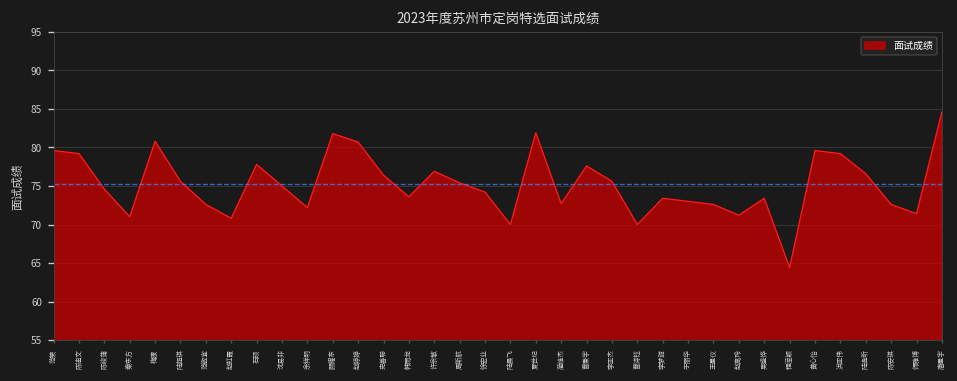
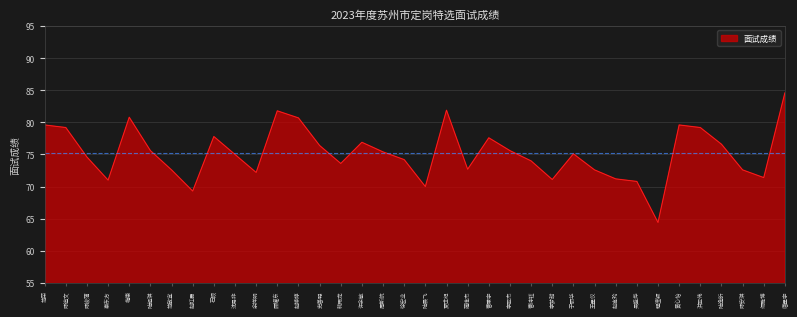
  {
    "范荣": 80,
    "陈迪文": 79,
    "陈峻蒲": 75,
    "秦东方": 71,
    "梅康": 81,
    "陆超琪": 76,
    "范敬宜": 73,
-   "赵虹霞": 71,
+   "赵虹霞": 69,
    "石硕": 78,
    "沈易非": 75,
    "余祥明": 72,
    "顾耀东": 82,
    "赵婷婷": 81,
    "史善聪": 76,
    "韩雨龙": 74,
    "许余敏": 77,
    "周斯航": 75,
    "徐宏业": 74,
    "陆晨飞": 70,
    "夏世纪": 82,
    "蔺维杰": 73,
    "曹秉宇": 78,
    "李亚杰": 76,
-   "曹诗钰": 70,
-   "李梦甜": 73,
-   "于丽华": 73,
+   "曹诗钰": 74,
+   "李梦甜": 71,
+   "于丽华": 75,
    "王星仪": 73,
    "赵嵩玲": 71,
-   "吴盛烨": 73,
+   "吴盛烨": 71,
    "程滢颖": 64,
    "黄心怡": 80,
    "洪亚伟": 79,
    "陆逸昕": 77,
    "陈安琪": 73,
    "师雅博": 71,
    "唐星宇": 85
  }
